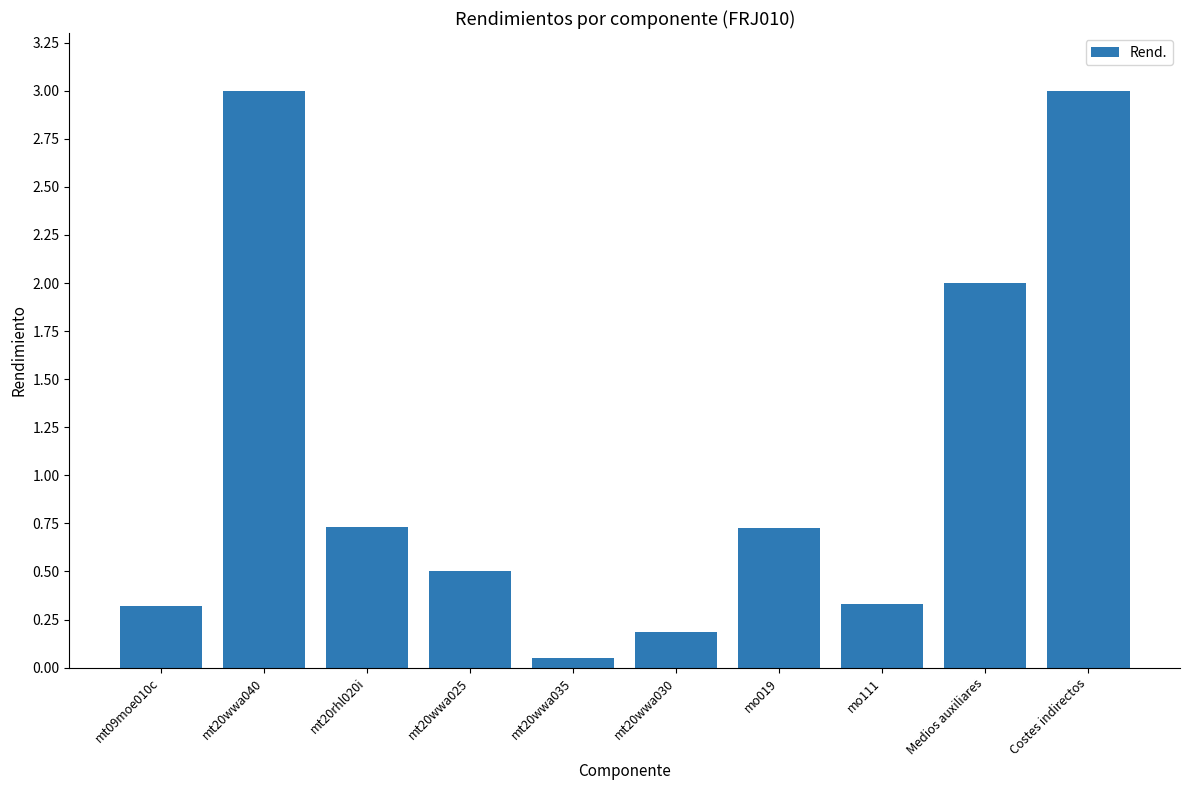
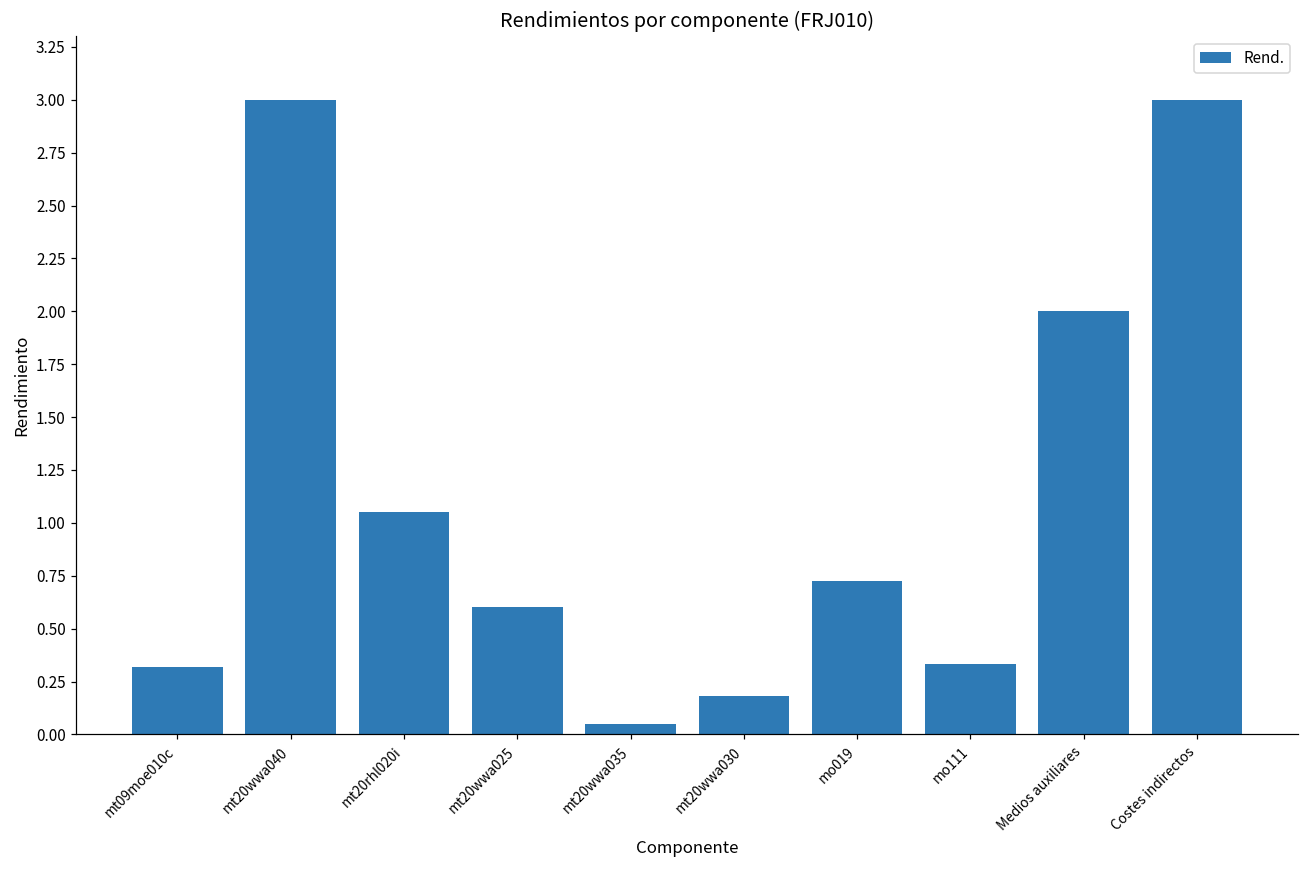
  {
    "mt09moe010c": 0.32,
    "mt20wwa040": 3.00,
-   "mt20rhl020i": 0.73,
-   "mt20wwa025": 0.5,
+   "mt20rhl020i": 1.05,
+   "mt20wwa025": 0.6,
    "mt20wwa035": 0.05,
    "mt20wwa030": 0.18,
    "mo019": 0.73,
    "mo111": 0.33,
    "Medios auxiliares": 2.00,
    "Costes indirectos": 3.00
  }
